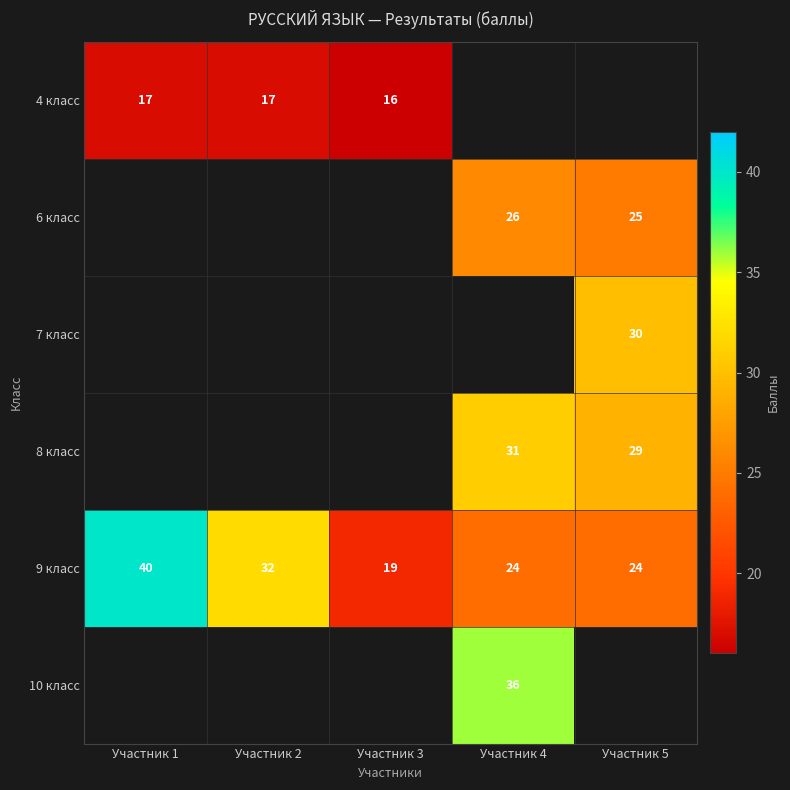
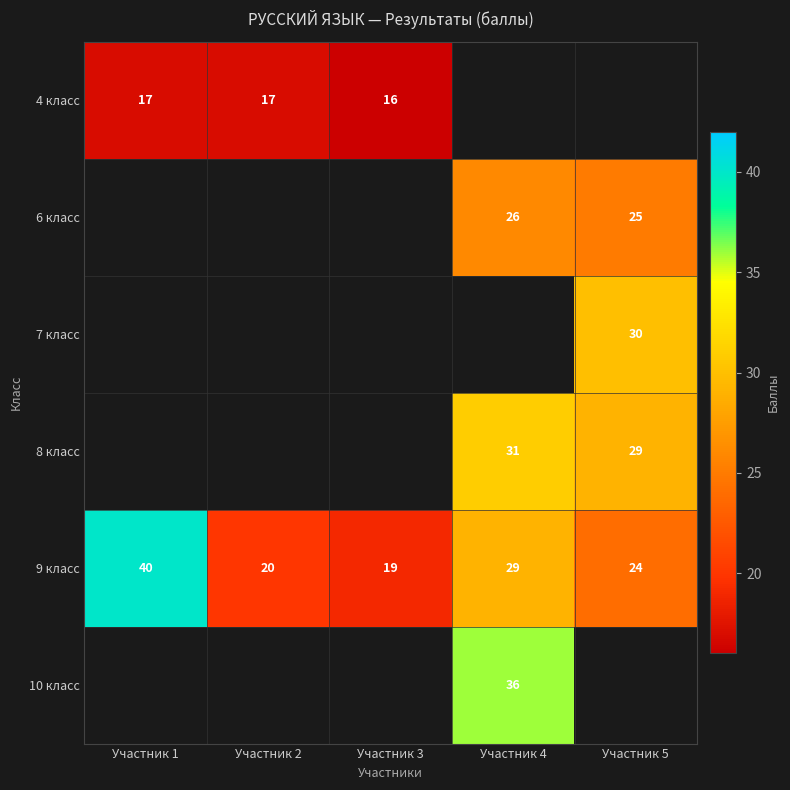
  {
    "4 класс": {
      "Участник 1": 17,
      "Участник 2": 17,
      "Участник 3": 16
    },
    "6 класс": {
      "Участник 4": 26,
      "Участник 5": 25
    },
    "7 класс": {
      "Участник 5": 30
    },
    "8 класс": {
      "Участник 4": 31,
      "Участник 5": 29
    },
    "9 класс": {
      "Участник 1": 40,
-     "Участник 2": 32,
+     "Участник 2": 20,
      "Участник 3": 19,
-     "Участник 4": 24,
+     "Участник 4": 29,
      "Участник 5": 24
    },
    "10 класс": {
      "Участник 4": 36
    }
  }
